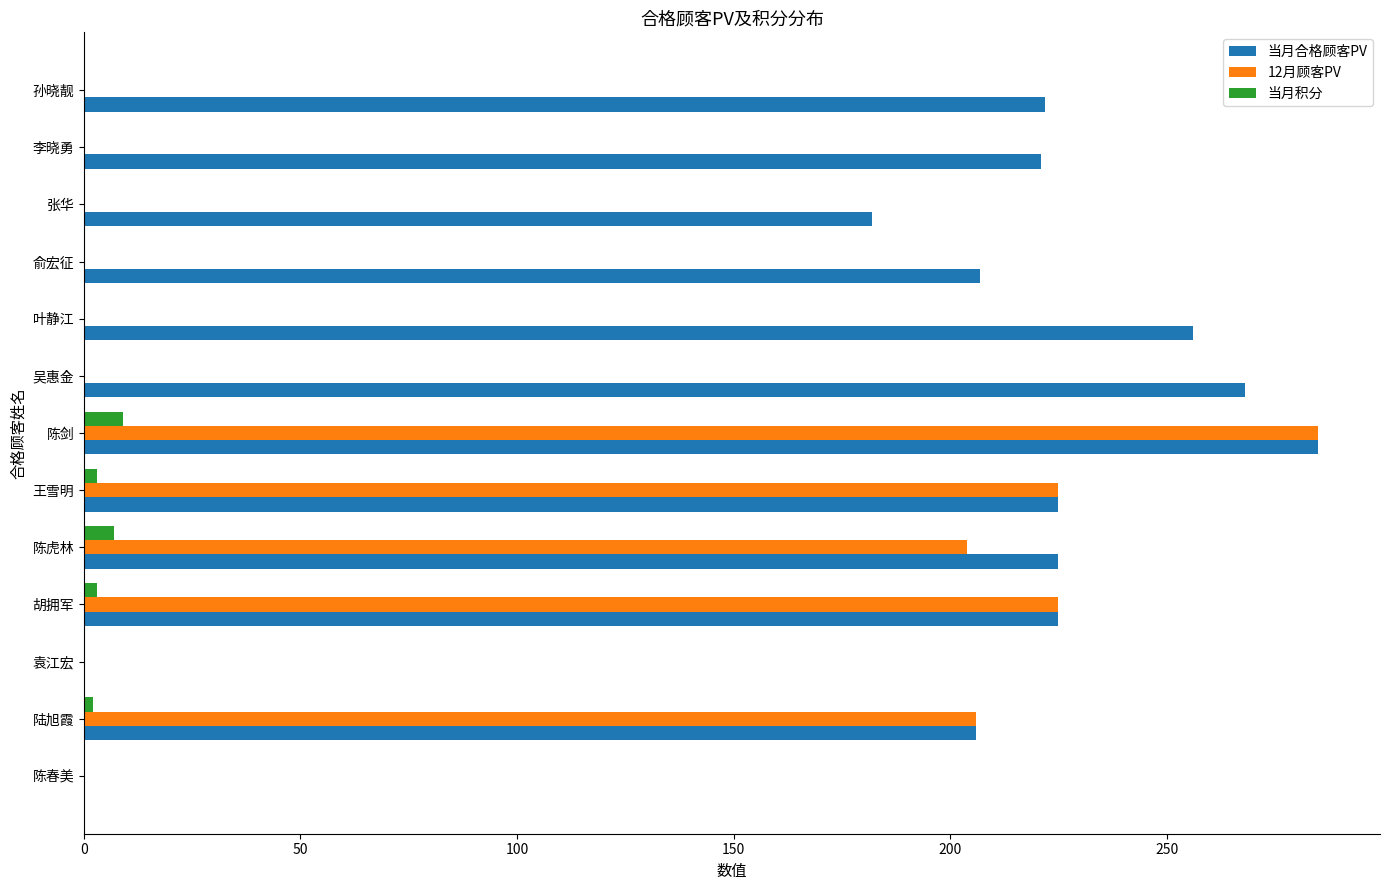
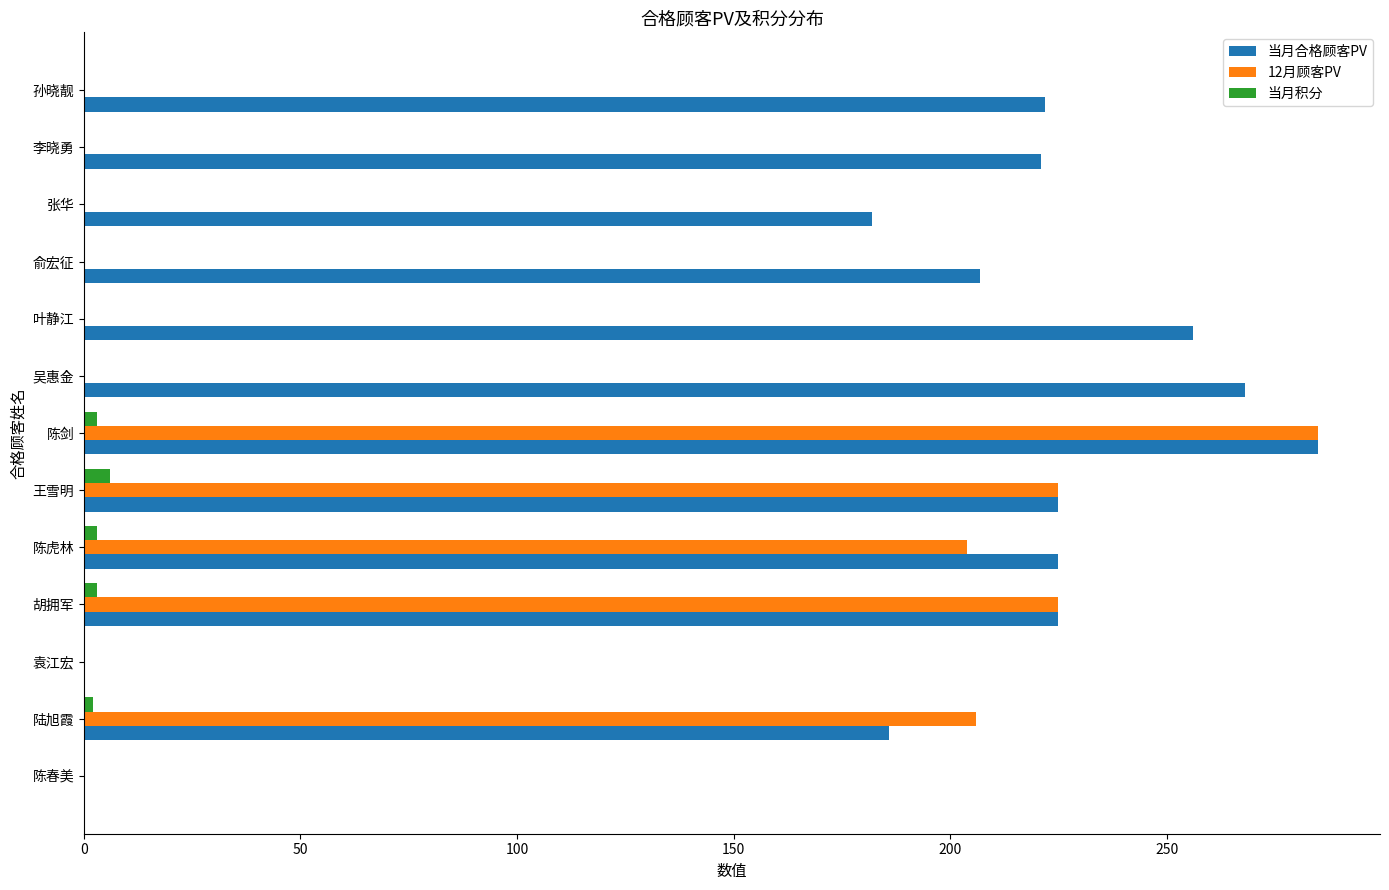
  {
    "当月合格顾客PV": {
      "孙晓靓": 222,
      "李晓勇": 221,
      "张华": 182,
      "俞宏征": 207,
      "叶静江": 256,
      "吴惠金": 268,
      "陈剑": 285,
      "王雪明": 225,
      "陈虎林": 225,
      "胡拥军": 225,
      "袁江宏": 0,
-     "陆旭霞": 206,
+     "陆旭霞": 186,
      "陈春美": 0
    },
    "12月顾客PV": {
      "孙晓靓": 0,
      "李晓勇": 0,
      "张华": 0,
      "俞宏征": 0,
      "叶静江": 0,
      "吴惠金": 0,
      "陈剑": 285,
      "王雪明": 225,
      "陈虎林": 204,
      "胡拥军": 225,
      "袁江宏": 0,
      "陆旭霞": 206,
      "陈春美": 0
    },
    "当月积分": {
      "孙晓靓": 0,
      "李晓勇": 0,
      "张华": 0,
      "俞宏征": 0,
      "叶静江": 0,
      "吴惠金": 0,
-     "陈剑": 9,
-     "王雪明": 3,
-     "陈虎林": 7,
+     "陈剑": 3,
+     "王雪明": 6,
+     "陈虎林": 3,
      "胡拥军": 3,
      "袁江宏": 0,
      "陆旭霞": 2,
      "陈春美": 0
    }
  }
